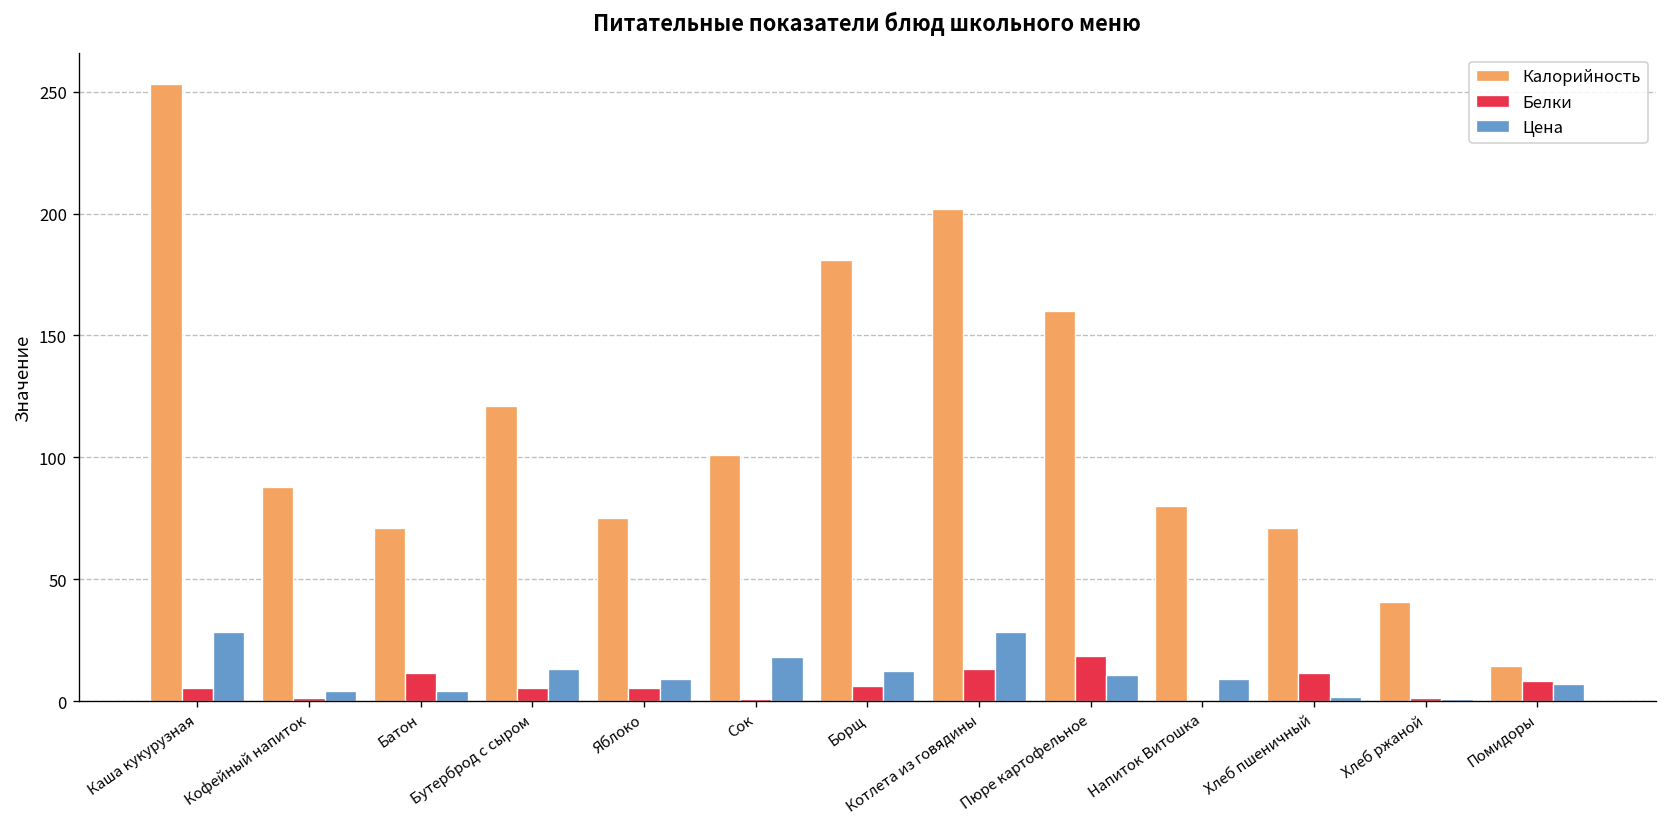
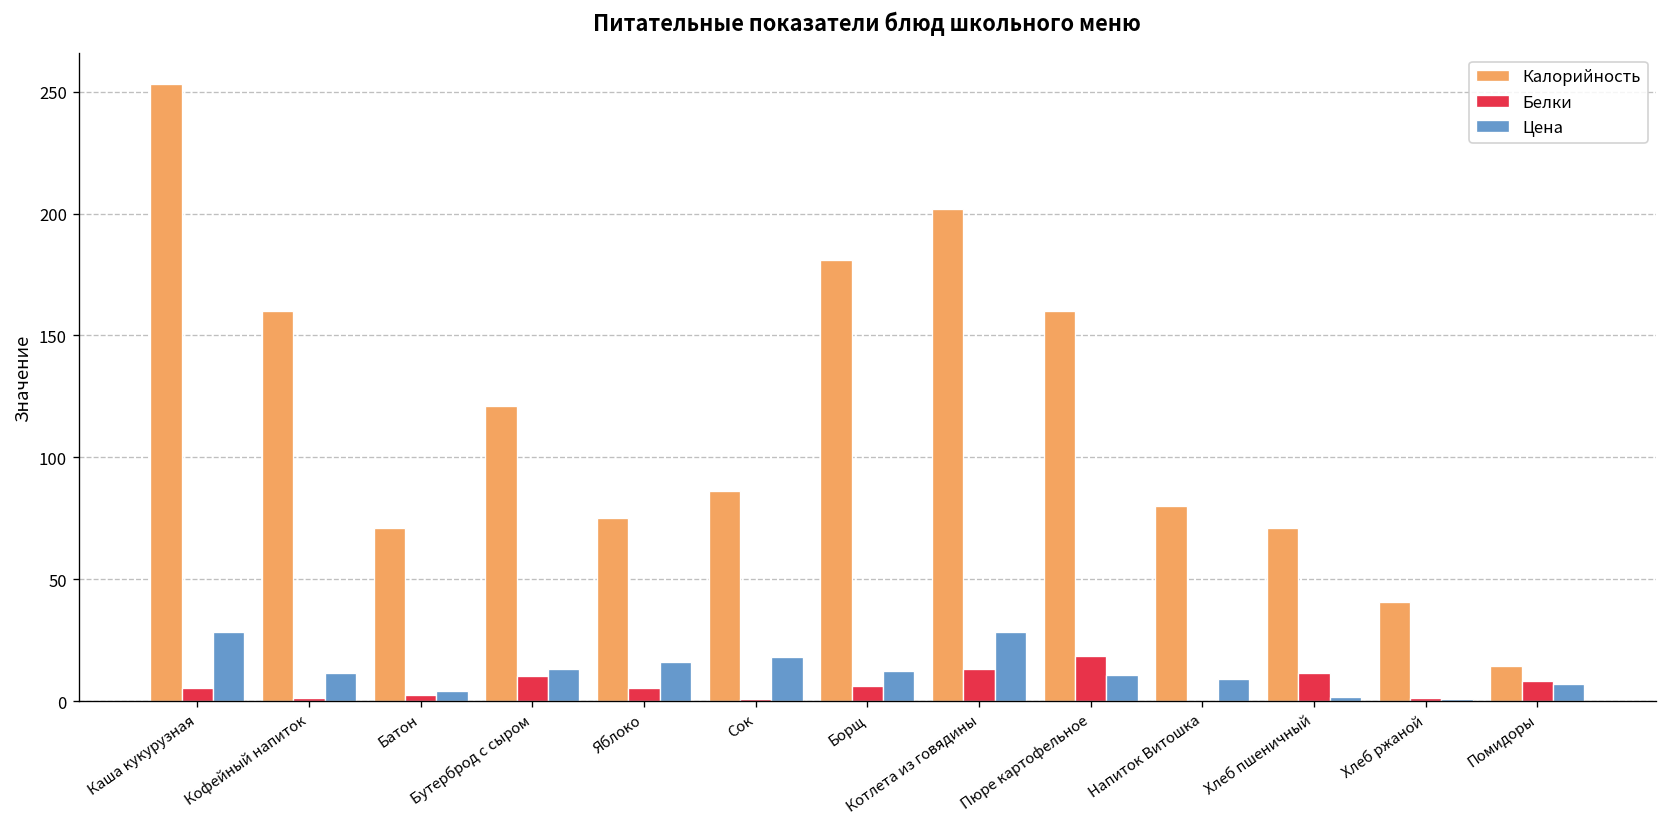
  {
    "Калорийность": {
      "Каша кукурузная": 253,
-     "Кофейный напиток": 88,
+     "Кофейный напиток": 160,
      "Батон": 71,
      "Бутерброд с сыром": 121,
      "Яблоко": 75,
-     "Сок": 101,
+     "Сок": 86,
      "Борщ": 181,
      "Котлета из говядины": 202,
      "Пюре картофельное": 160,
      "Напиток Витошка": 80,
      "Хлеб пшеничный": 71,
      "Хлеб ржаной": 41,
      "Помидоры": 14
    },
    "Белки": {
      "Каша кукурузная": 6,
      "Кофейный напиток": 1,
-     "Батон": 12,
-     "Бутерброд с сыром": 5,
+     "Батон": 2,
+     "Бутерброд с сыром": 10,
      "Яблоко": 5,
      "Борщ": 6,
      "Котлета из говядины": 13,
      "Пюре картофельное": 19,
      "Напиток Витошка": 0,
      "Хлеб пшеничный": 12,
      "Хлеб ржаной": 1,
      "Помидоры": 8
    },
    "Цена": {
      "Каша кукурузная": 29,
-     "Кофейный напиток": 4,
+     "Кофейный напиток": 11,
      "Батон": 4,
      "Бутерброд с сыром": 13,
-     "Яблоко": 9,
+     "Яблоко": 16,
      "Сок": 18,
      "Борщ": 12,
      "Котлета из говядины": 28,
      "Пюре картофельное": 11,
      "Напиток Витошка": 9,
      "Хлеб пшеничный": 2,
      "Помидоры": 7
    }
  }
